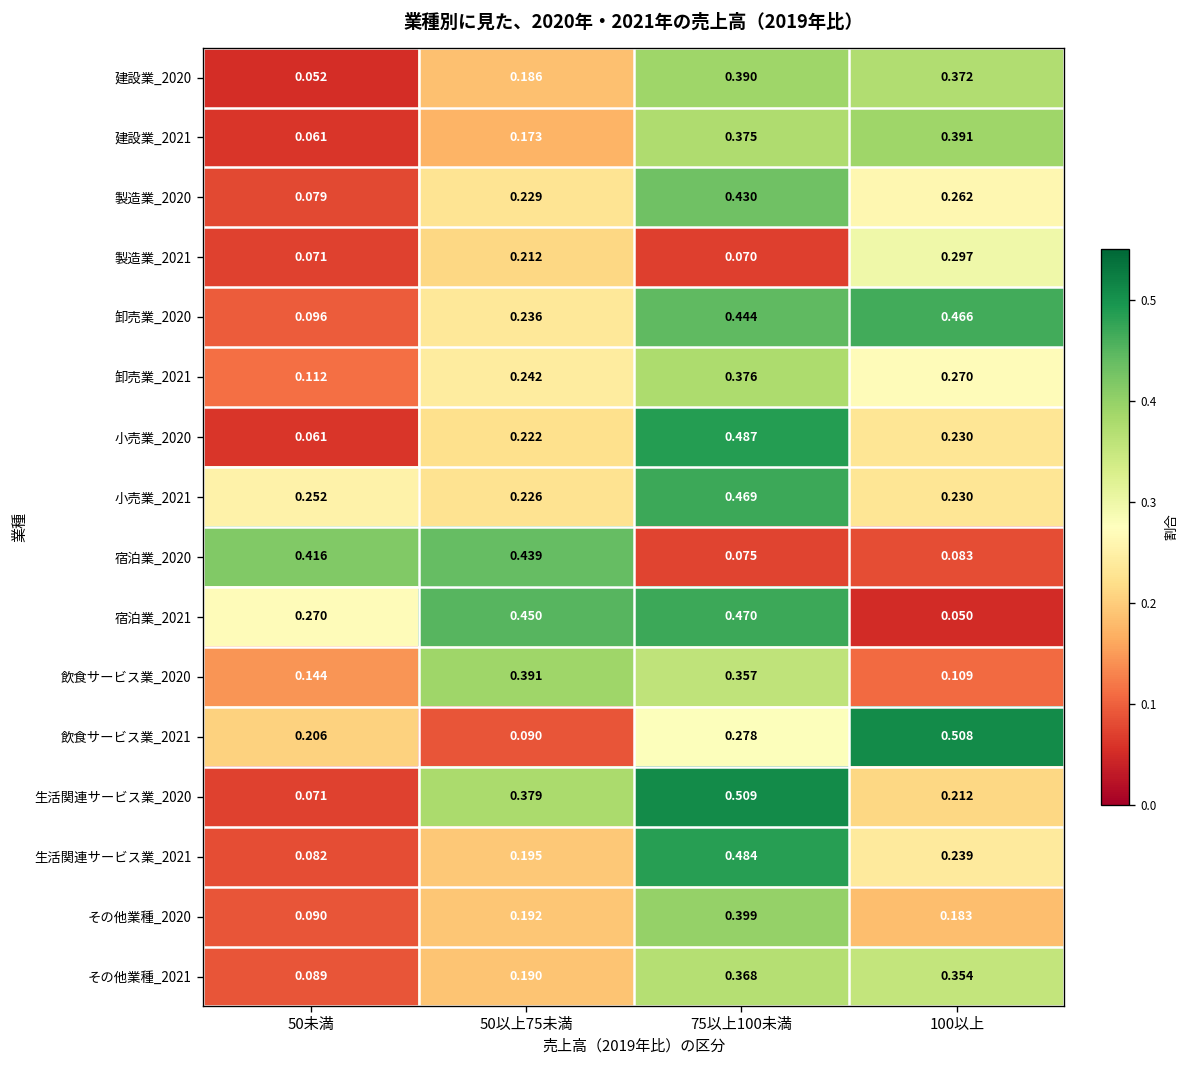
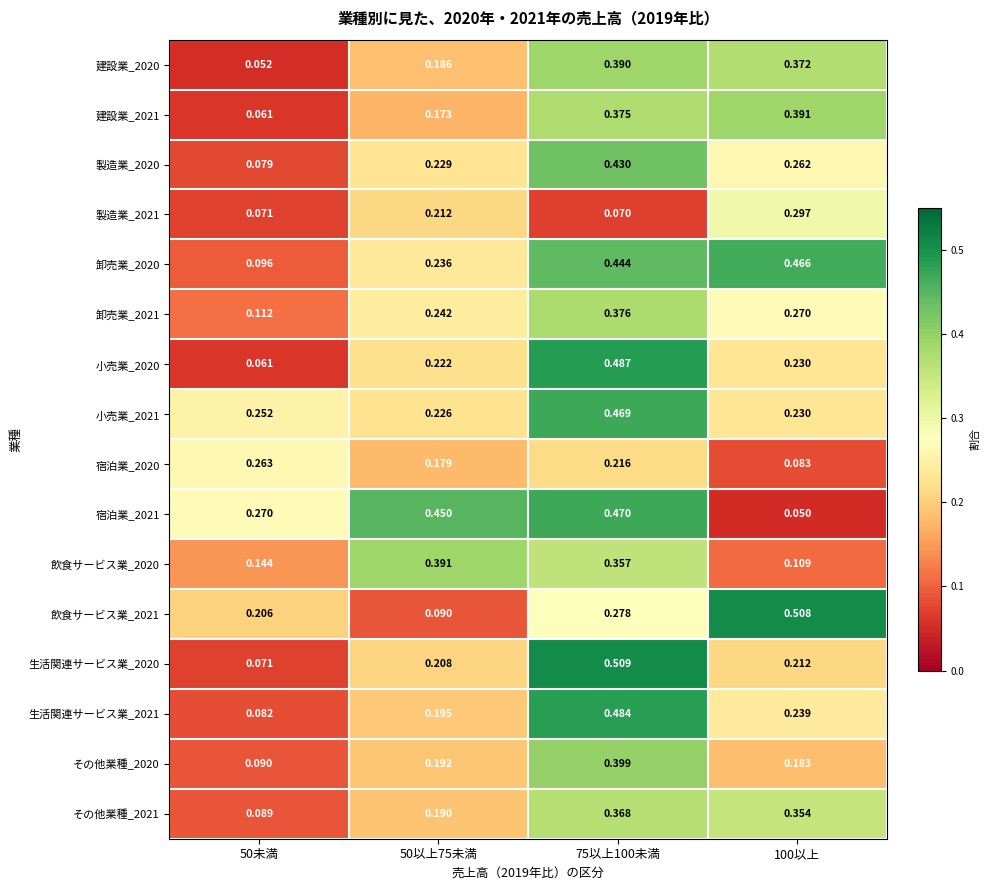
  {
    "建設業_2020": {
      "50未満": 0.052,
      "50以上75未満": 0.186,
      "75以上100未満": 0.390,
      "100以上": 0.372
    },
    "建設業_2021": {
      "50未満": 0.061,
      "50以上75未満": 0.173,
      "75以上100未満": 0.375,
      "100以上": 0.391
    },
    "製造業_2020": {
      "50未満": 0.079,
      "50以上75未満": 0.229,
      "75以上100未満": 0.430,
      "100以上": 0.262
    },
    "製造業_2021": {
      "50未満": 0.071,
      "50以上75未満": 0.212,
      "75以上100未満": 0.070,
      "100以上": 0.297
    },
    "卸売業_2020": {
      "50未満": 0.096,
      "50以上75未満": 0.236,
      "75以上100未満": 0.444,
      "100以上": 0.466
    },
    "卸売業_2021": {
      "50未満": 0.112,
      "50以上75未満": 0.242,
      "75以上100未満": 0.376,
      "100以上": 0.270
    },
    "小売業_2020": {
      "50未満": 0.061,
      "50以上75未満": 0.222,
      "75以上100未満": 0.487,
      "100以上": 0.230
    },
    "小売業_2021": {
      "50未満": 0.252,
      "50以上75未満": 0.226,
      "75以上100未満": 0.469,
      "100以上": 0.230
    },
    "宿泊業_2020": {
-     "50未満": 0.416,
-     "50以上75未満": 0.439,
-     "75以上100未満": 0.075,
+     "50未満": 0.263,
+     "50以上75未満": 0.179,
+     "75以上100未満": 0.216,
      "100以上": 0.083
    },
    "宿泊業_2021": {
      "50未満": 0.270,
      "50以上75未満": 0.450,
      "75以上100未満": 0.470,
      "100以上": 0.050
    },
    "飲食サービス業_2020": {
      "50未満": 0.144,
      "50以上75未満": 0.391,
      "75以上100未満": 0.357,
      "100以上": 0.109
    },
    "飲食サービス業_2021": {
      "50未満": 0.206,
      "50以上75未満": 0.090,
      "75以上100未満": 0.278,
      "100以上": 0.508
    },
    "生活関連サービス業_2020": {
      "50未満": 0.071,
-     "50以上75未満": 0.379,
+     "50以上75未満": 0.208,
      "75以上100未満": 0.509,
      "100以上": 0.212
    },
    "生活関連サービス業_2021": {
      "50未満": 0.082,
      "50以上75未満": 0.195,
      "75以上100未満": 0.484,
      "100以上": 0.239
    },
    "その他業種_2020": {
      "50未満": 0.090,
      "50以上75未満": 0.192,
      "75以上100未満": 0.399,
      "100以上": 0.183
    },
    "その他業種_2021": {
      "50未満": 0.089,
      "50以上75未満": 0.190,
      "75以上100未満": 0.368,
      "100以上": 0.354
    }
  }
